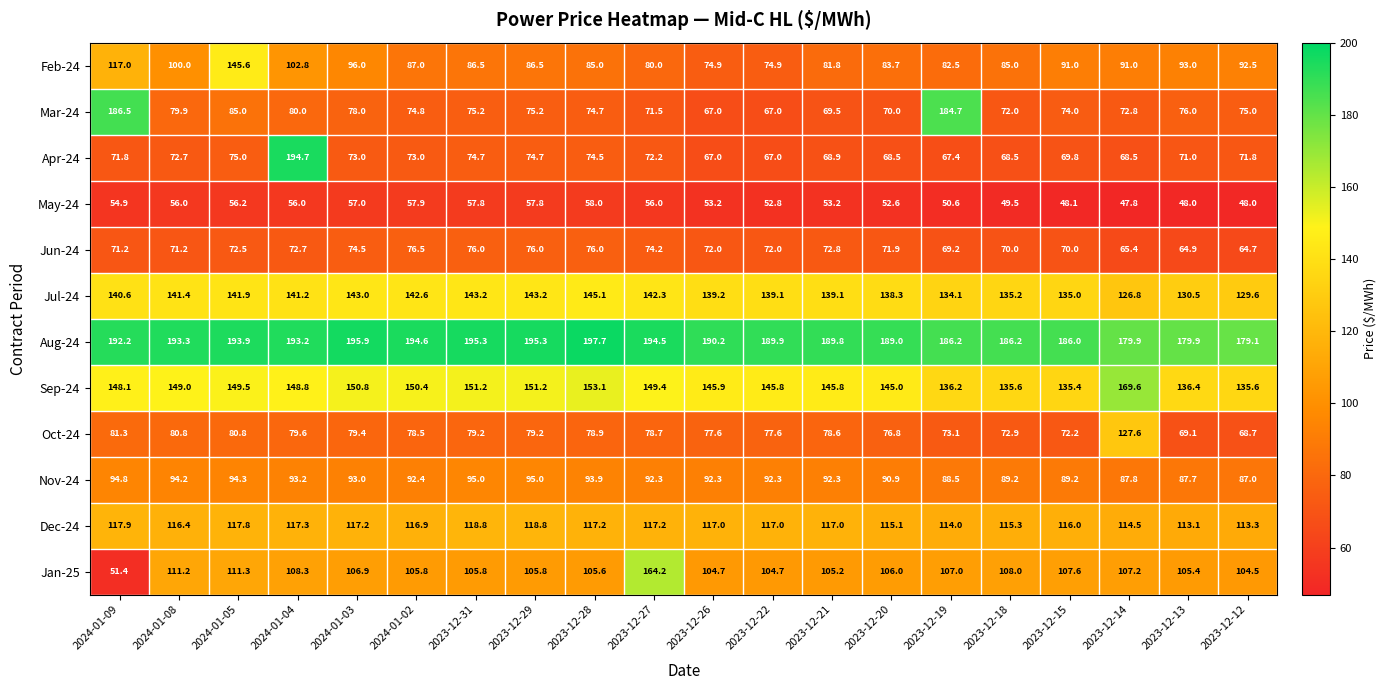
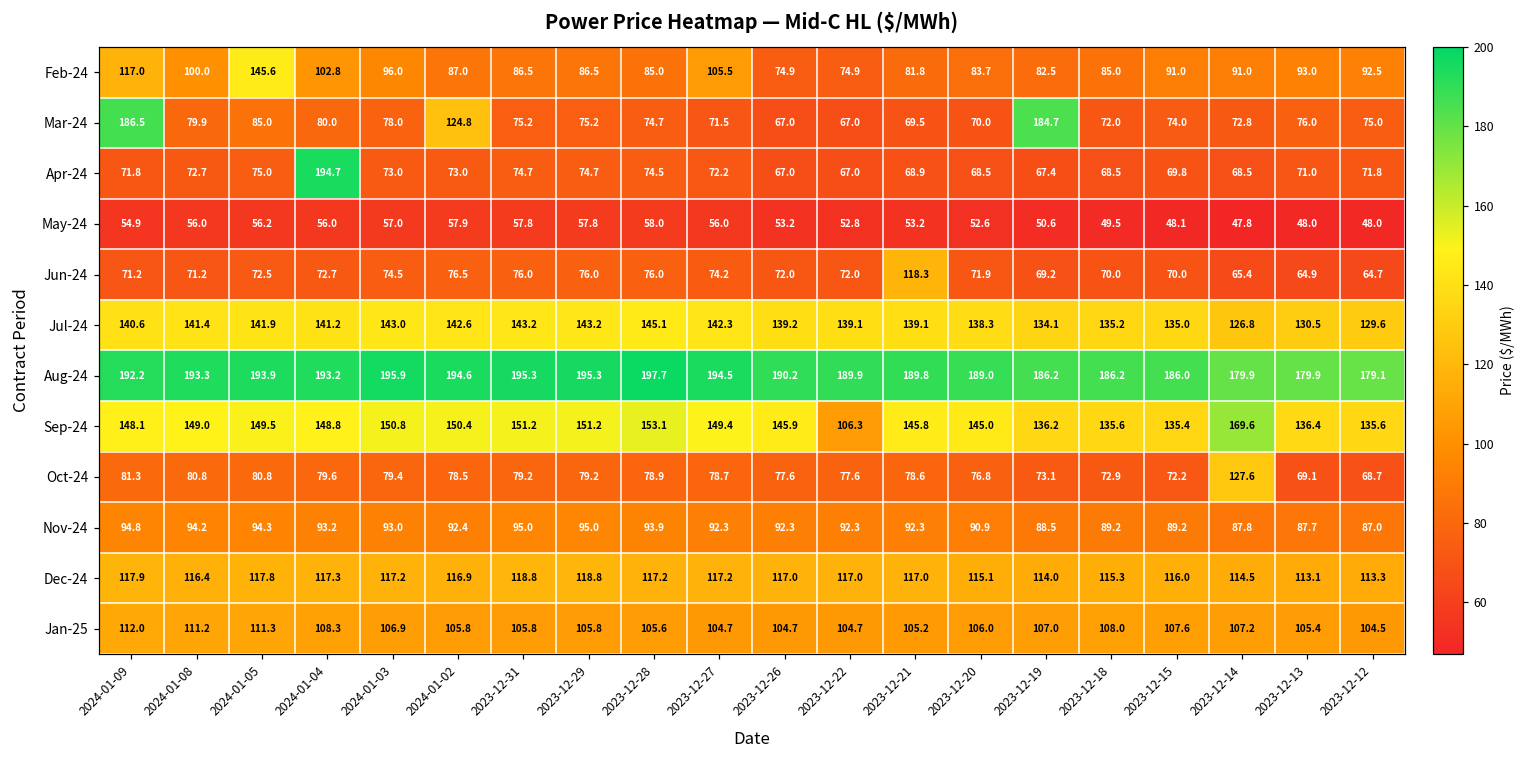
  {
    "Feb-24": {
      "2024-01-09": 117.0,
      "2024-01-08": 100.0,
      "2024-01-05": 145.6,
      "2024-01-04": 102.8,
      "2024-01-03": 96.0,
      "2024-01-02": 87.0,
      "2023-12-31": 86.5,
      "2023-12-29": 86.5,
      "2023-12-28": 85.0,
-     "2023-12-27": 80.0,
+     "2023-12-27": 105.5,
      "2023-12-26": 74.9,
      "2023-12-22": 74.9,
      "2023-12-21": 81.8,
      "2023-12-20": 83.7,
      "2023-12-19": 82.5,
      "2023-12-18": 85.0,
      "2023-12-15": 91.0,
      "2023-12-14": 91.0,
      "2023-12-13": 93.0,
      "2023-12-12": 92.5
    },
    "Mar-24": {
      "2024-01-09": 186.5,
      "2024-01-08": 79.9,
      "2024-01-05": 85.0,
      "2024-01-04": 80.0,
      "2024-01-03": 78.0,
-     "2024-01-02": 74.8,
+     "2024-01-02": 124.8,
      "2023-12-31": 75.2,
      "2023-12-29": 75.2,
      "2023-12-28": 74.7,
      "2023-12-27": 71.5,
      "2023-12-26": 67.0,
      "2023-12-22": 67.0,
      "2023-12-21": 69.5,
      "2023-12-20": 70.0,
      "2023-12-19": 184.7,
      "2023-12-18": 72.0,
      "2023-12-15": 74.0,
      "2023-12-14": 72.8,
      "2023-12-13": 76.0,
      "2023-12-12": 75.0
    },
    "Jun-24": {
      "2024-01-09": 71.2,
      "2024-01-08": 71.2,
      "2024-01-05": 72.5,
      "2024-01-04": 72.7,
      "2024-01-03": 74.5,
      "2024-01-02": 76.5,
      "2023-12-31": 76.0,
      "2023-12-29": 76.0,
      "2023-12-28": 76.0,
      "2023-12-27": 74.2,
      "2023-12-26": 72.0,
      "2023-12-22": 72.0,
-     "2023-12-21": 72.8,
+     "2023-12-21": 118.3,
      "2023-12-20": 71.9,
      "2023-12-19": 69.2,
      "2023-12-18": 70.0,
      "2023-12-15": 70.0,
      "2023-12-14": 65.4,
      "2023-12-13": 64.9,
      "2023-12-12": 64.7
    },
    "Sep-24": {
      "2024-01-09": 148.1,
      "2024-01-08": 149.0,
      "2024-01-05": 149.5,
      "2024-01-04": 148.8,
      "2024-01-03": 150.8,
      "2024-01-02": 150.4,
      "2023-12-31": 151.2,
      "2023-12-29": 151.2,
      "2023-12-28": 153.1,
      "2023-12-27": 149.4,
      "2023-12-26": 145.9,
-     "2023-12-22": 145.8,
+     "2023-12-22": 106.3,
      "2023-12-21": 145.8,
      "2023-12-20": 145.0,
      "2023-12-19": 136.2,
      "2023-12-18": 135.6,
      "2023-12-15": 135.4,
      "2023-12-14": 169.6,
      "2023-12-13": 136.4,
      "2023-12-12": 135.6
    },
    "Jan-25": {
-     "2024-01-09": 51.4,
+     "2024-01-09": 112.0,
      "2024-01-08": 111.2,
      "2024-01-05": 111.3,
      "2024-01-04": 108.3,
      "2024-01-03": 106.9,
      "2024-01-02": 105.8,
      "2023-12-31": 105.8,
      "2023-12-29": 105.8,
      "2023-12-28": 105.6,
-     "2023-12-27": 164.2,
+     "2023-12-27": 104.7,
      "2023-12-26": 104.7,
      "2023-12-22": 104.7,
      "2023-12-21": 105.2,
      "2023-12-20": 106.0,
      "2023-12-19": 107.0,
      "2023-12-18": 108.0,
      "2023-12-15": 107.6,
      "2023-12-14": 107.2,
      "2023-12-13": 105.4,
      "2023-12-12": 104.5
    }
  }
